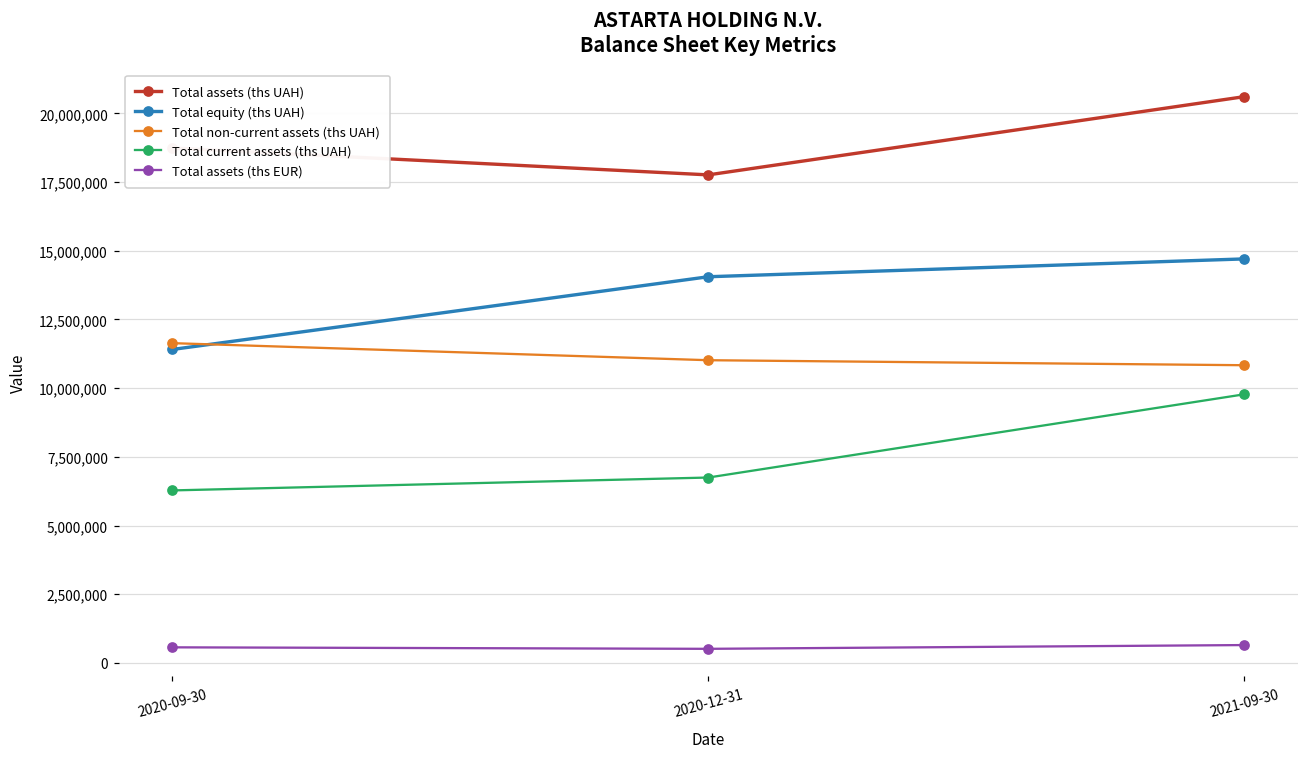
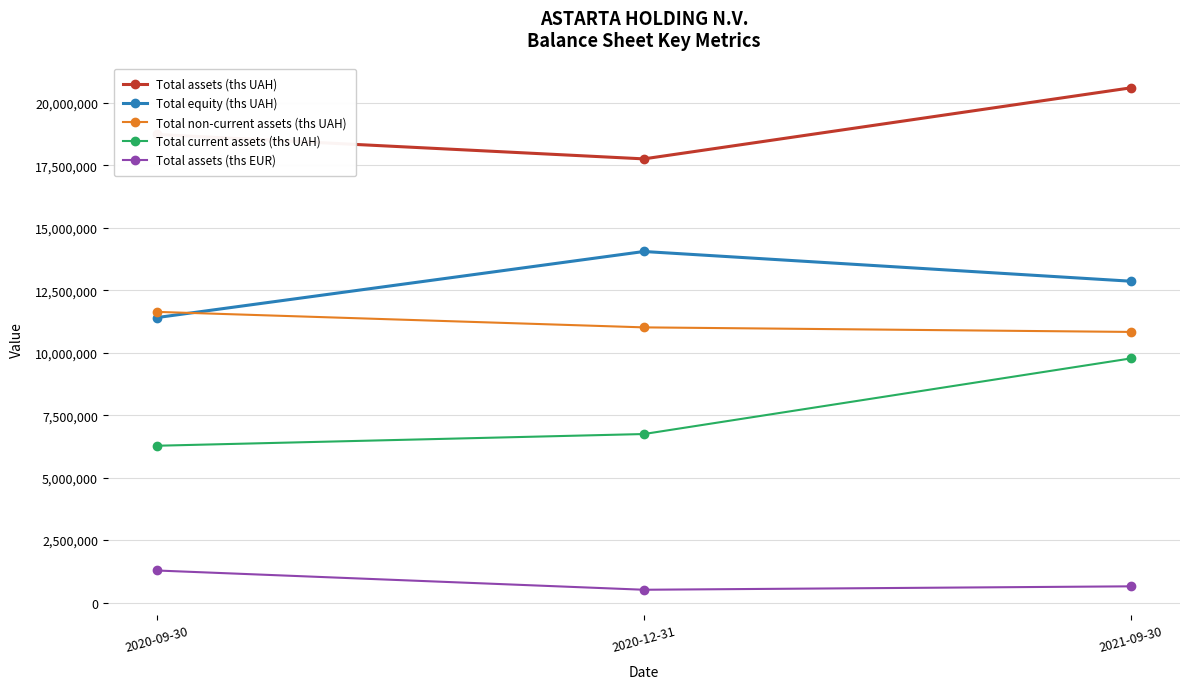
  {
    "Total assets (ths UAH)": {
      "2020-12-31": "17,800,000",
      "2021-09-30": "20,600,000"
    },
    "Total equity (ths UAH)": {
      "2020-09-30": "11,400,000",
      "2020-12-31": "14,100,000",
-     "2021-09-30": "14,700,000"
+     "2021-09-30": "12,900,000"
    },
    "Total non-current assets (ths UAH)": {
      "2020-09-30": "11,600,000",
      "2020-12-31": "11,000,000",
      "2021-09-30": "10,800,000"
    },
    "Total current assets (ths UAH)": {
      "2020-09-30": "6,300,000",
      "2020-12-31": "6,700,000",
      "2021-09-30": "9,800,000"
    },
    "Total assets (ths EUR)": {
-     "2020-09-30": "600,000",
+     "2020-09-30": "1,300,000",
      "2020-12-31": "500,000",
      "2021-09-30": "600,000"
    }
  }
